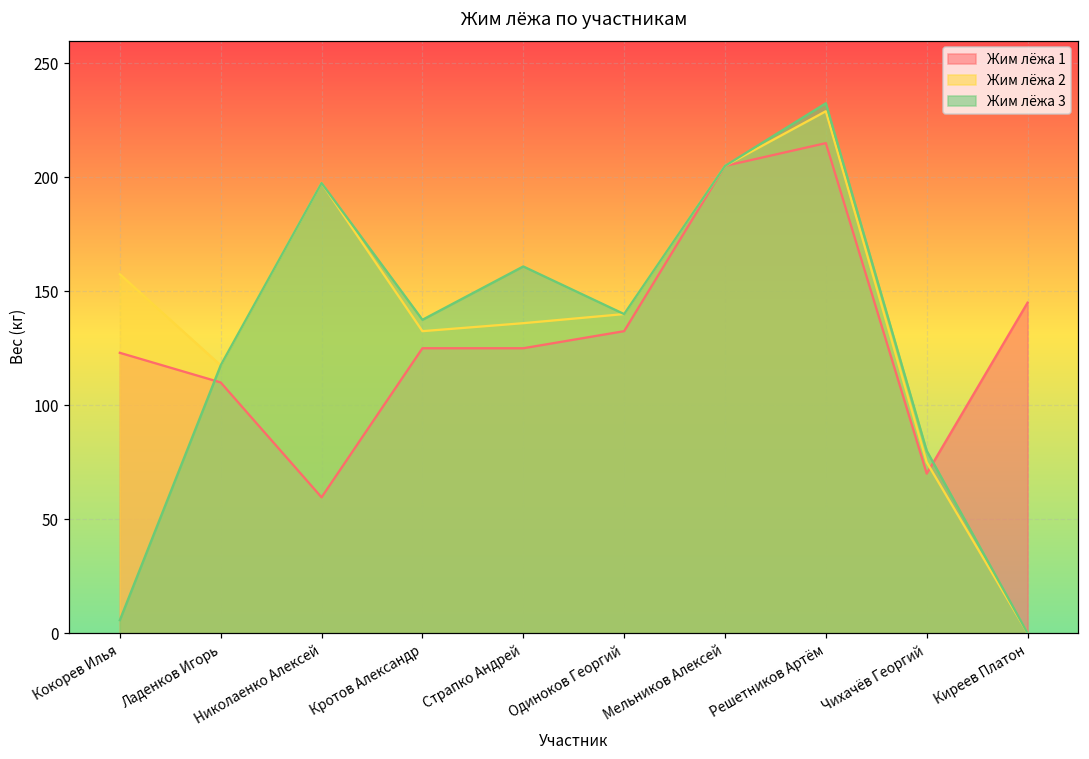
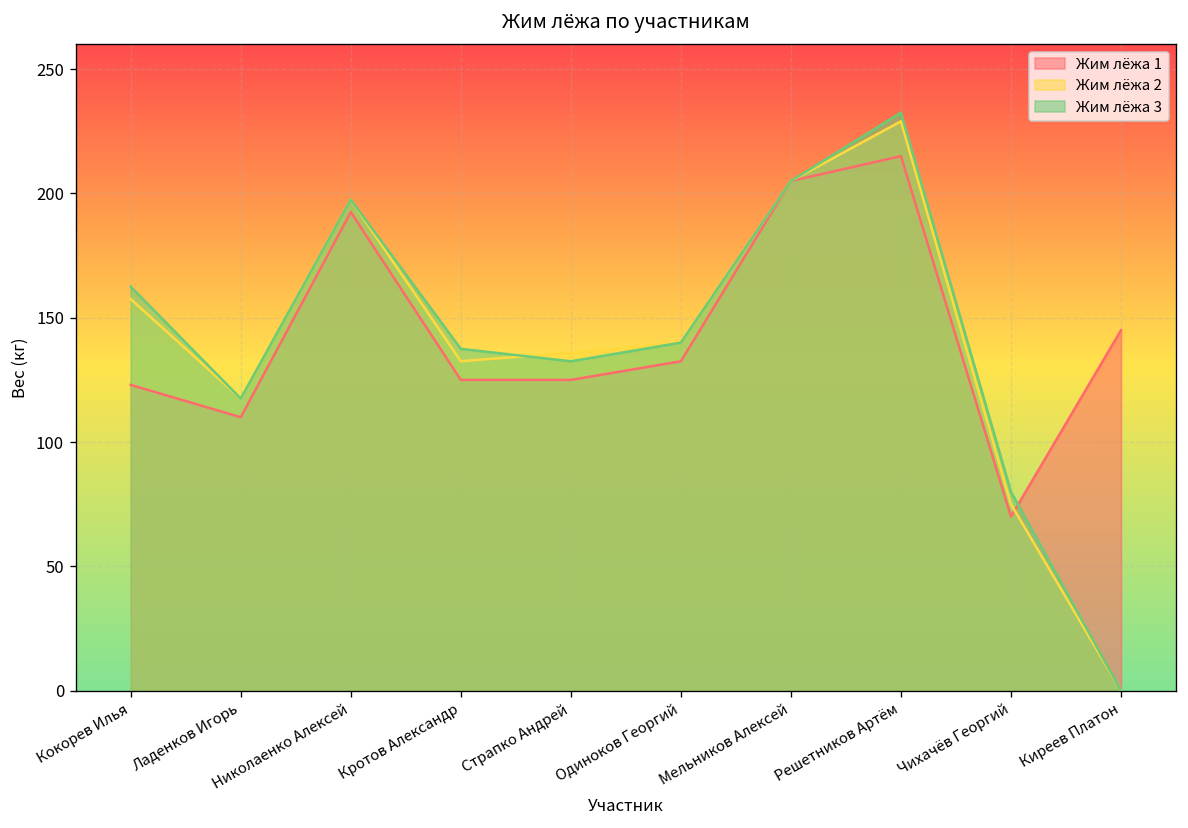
  {
    "Жим лёжа 1": {
      "Кокорев Илья": 123,
      "Ладенков Игорь": 110,
-     "Николаенко Алексей": 60,
+     "Николаенко Алексей": 193,
      "Кротов Александр": 125,
      "Страпко Андрей": 125,
      "Одиноков Георгий": 133,
      "Решетников Артём": 215,
      "Чихачёв Георгий": 70,
      "Киреев Платон": 145
    },
    "Жим лёжа 2": {
      "Кокорев Илья": 158,
      "Кротов Александр": 133,
      "Страпко Андрей": 136,
      "Решетников Артём": 229,
      "Чихачёв Георгий": 75
    },
    "Жим лёжа 3": {
-     "Кокорев Илья": 6,
+     "Кокорев Илья": 163,
      "Кротов Александр": 138,
-     "Страпко Андрей": 161,
+     "Страпко Андрей": 133,
      "Решетников Артём": 233,
      "Чихачёв Георгий": 80
    }
  }
